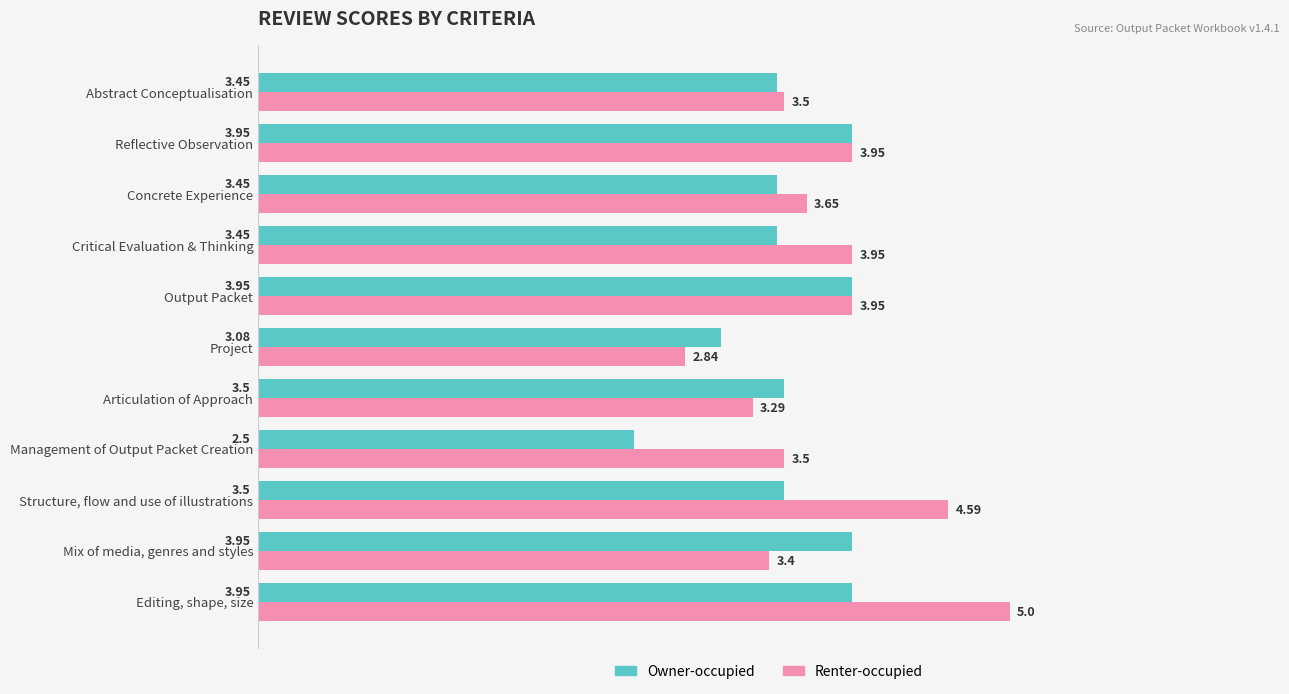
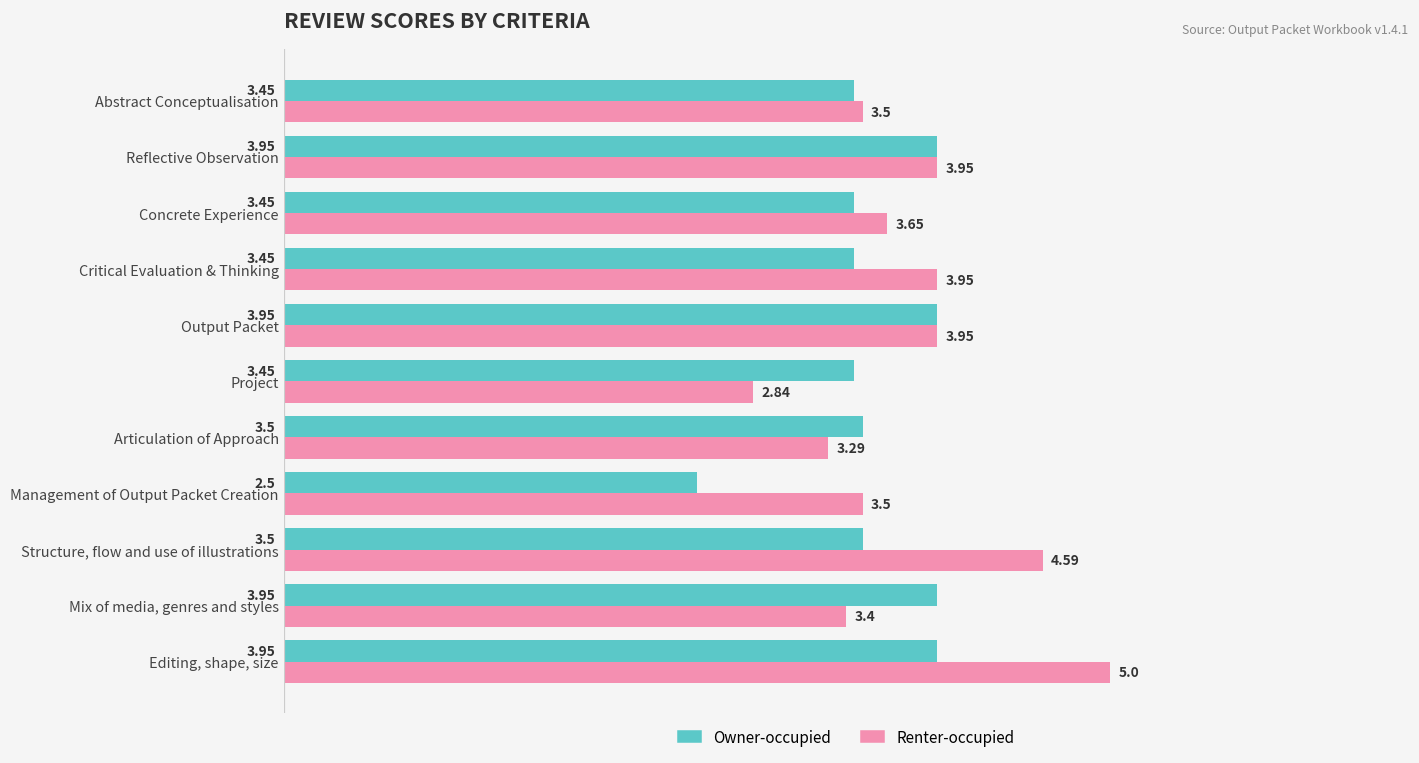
  {
    "Owner-occupied": {
-     "Project": 3.08
+     "Project": 3.45
    },
    "Renter-occupied": {
      "Abstract Conceptualisation": 3.5,
      "Reflective Observation": 3.95,
      "Concrete Experience": 3.65,
      "Critical Evaluation & Thinking": 3.95,
      "Output Packet": 3.95,
      "Project": 2.84,
      "Articulation of Approach": 3.29,
      "Management of Output Packet Creation": 3.5,
      "Structure, flow and use of illustrations": 4.59,
      "Mix of media, genres and styles": 3.4,
      "Editing, shape, size": 5.0
    }
  }
